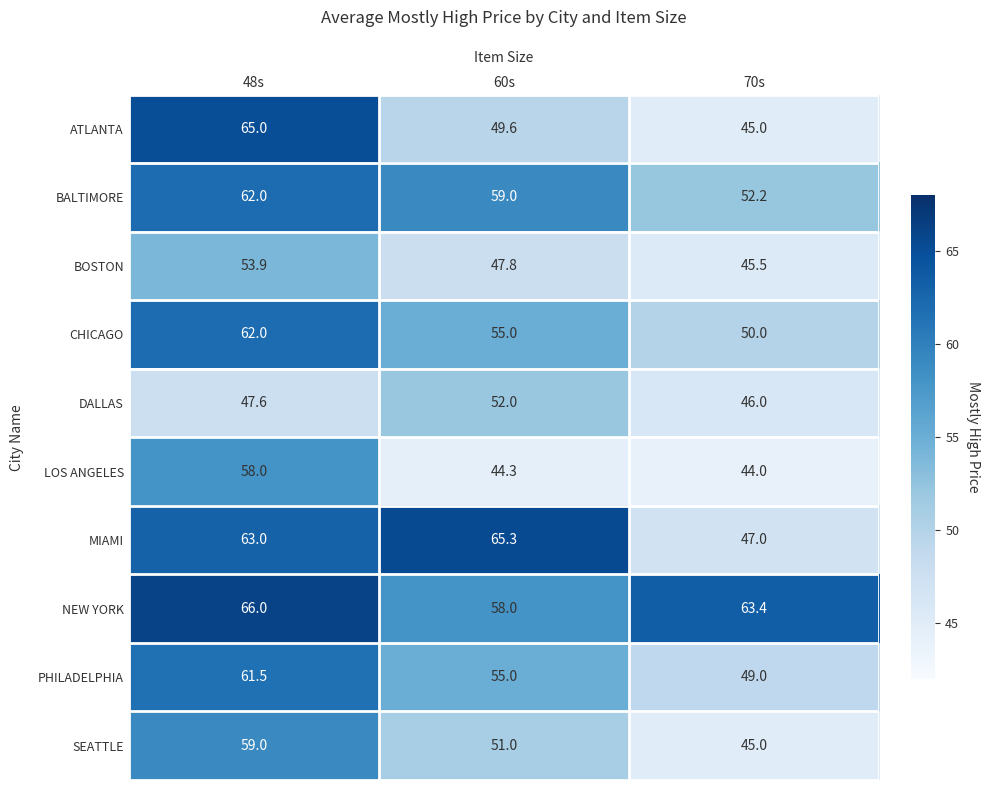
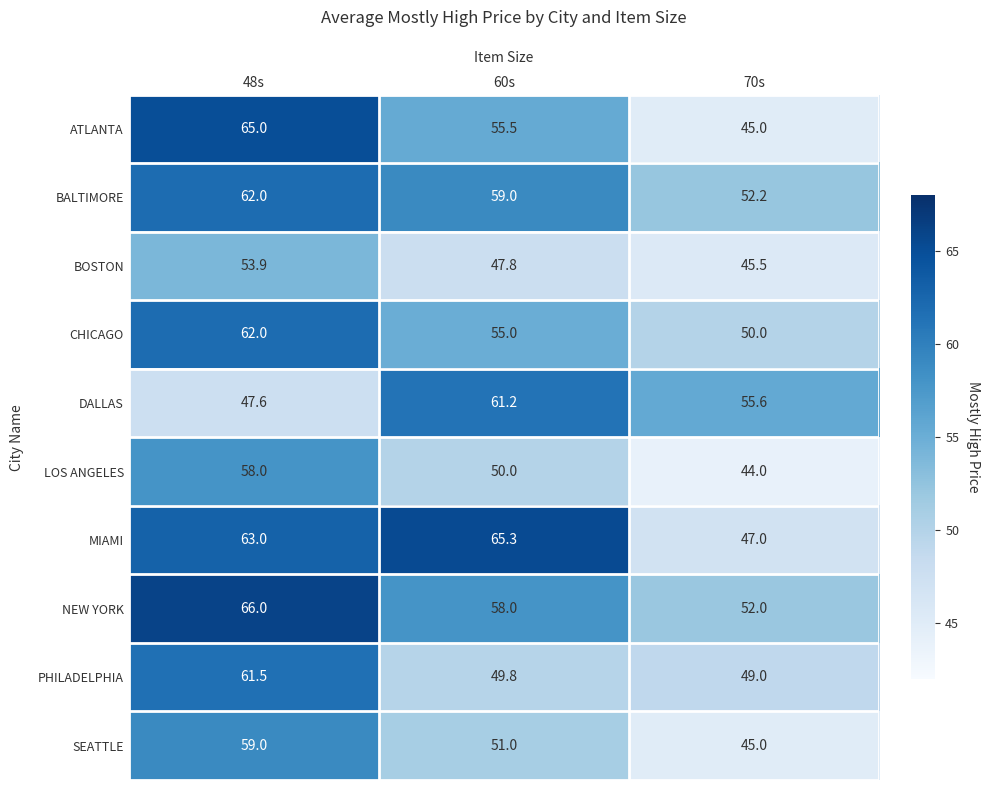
  {
    "ATLANTA": {
      "48s": 65.0,
-     "60s": 49.6,
+     "60s": 55.5,
      "70s": 45.0
    },
    "BALTIMORE": {
      "48s": 62.0,
      "60s": 59.0,
      "70s": 52.2
    },
    "BOSTON": {
      "48s": 53.9,
      "60s": 47.8,
      "70s": 45.5
    },
    "CHICAGO": {
      "48s": 62.0,
      "60s": 55.0,
      "70s": 50.0
    },
    "DALLAS": {
      "48s": 47.6,
-     "60s": 52.0,
-     "70s": 46.0
+     "60s": 61.2,
+     "70s": 55.6
    },
    "LOS ANGELES": {
      "48s": 58.0,
-     "60s": 44.3,
+     "60s": 50.0,
      "70s": 44.0
    },
    "MIAMI": {
      "48s": 63.0,
      "60s": 65.3,
      "70s": 47.0
    },
    "NEW YORK": {
      "48s": 66.0,
      "60s": 58.0,
-     "70s": 63.4
+     "70s": 52.0
    },
    "PHILADELPHIA": {
      "48s": 61.5,
-     "60s": 55.0,
+     "60s": 49.8,
      "70s": 49.0
    },
    "SEATTLE": {
      "48s": 59.0,
      "60s": 51.0,
      "70s": 45.0
    }
  }
